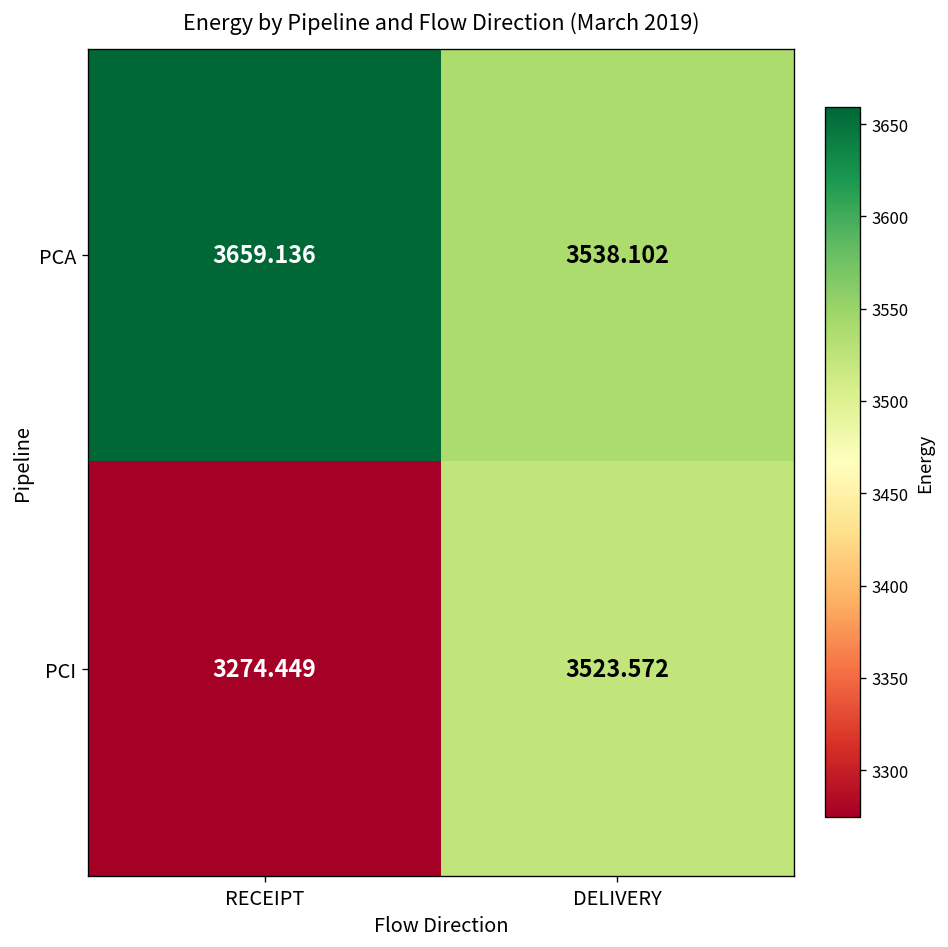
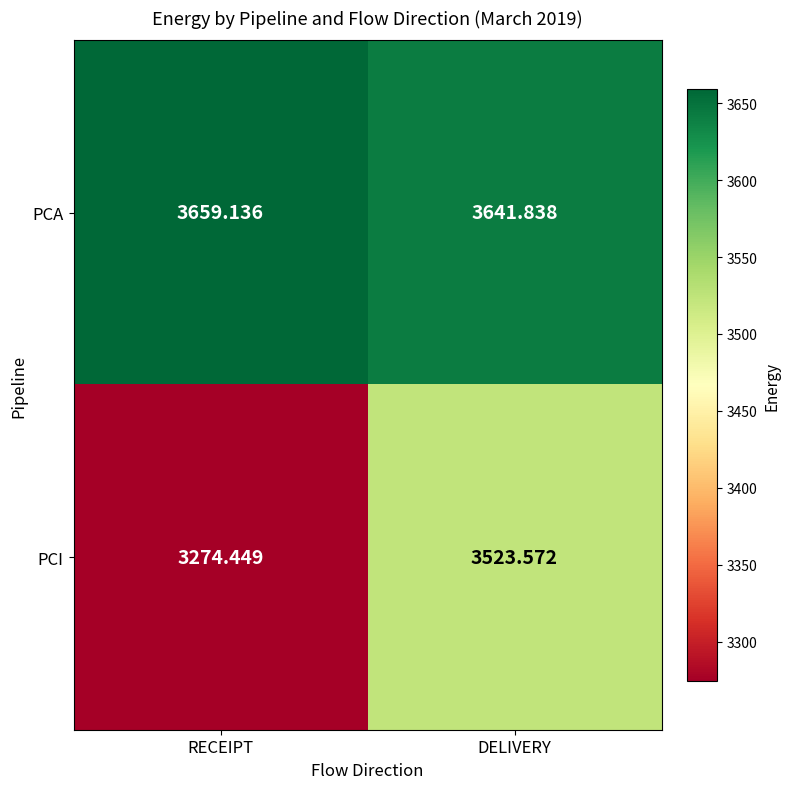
  {
    "PCA": {
      "RECEIPT": 3659.136,
-     "DELIVERY": 3538.102
+     "DELIVERY": 3641.838
    },
    "PCI": {
      "RECEIPT": 3274.449,
      "DELIVERY": 3523.572
    }
  }
